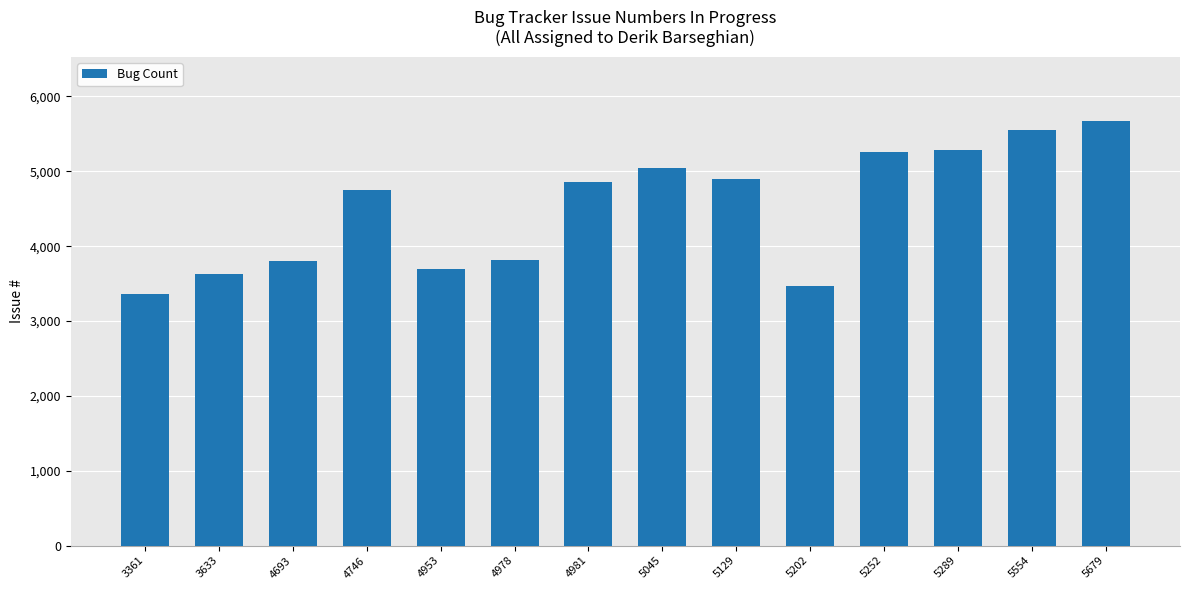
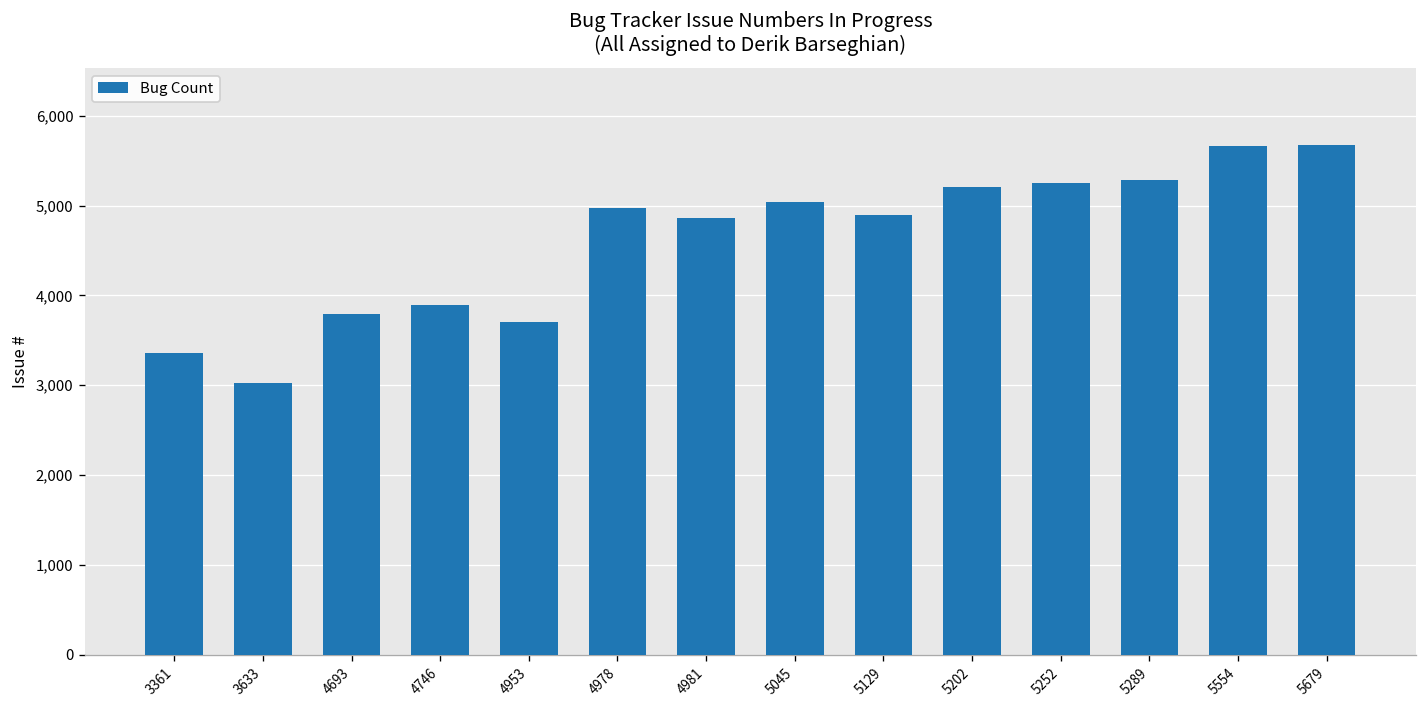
  {
    "3361": "3,400",
-   "3633": "3,600",
+   "3633": "3,000",
    "4693": "3,800",
-   "4746": "4,700",
+   "4746": "3,900",
    "4953": "3,700",
-   "4978": "3,800",
+   "4978": "5,000",
    "4981": "4,900",
    "5045": "5,000",
    "5129": "4,900",
-   "5202": "3,500",
+   "5202": "5,200",
    "5252": "5,300",
    "5289": "5,300",
-   "5554": "5,600",
+   "5554": "5,700",
    "5679": "5,700"
  }
